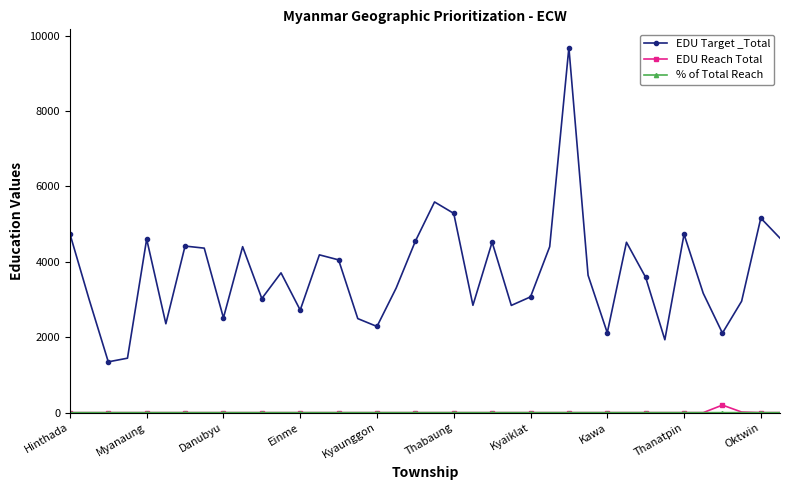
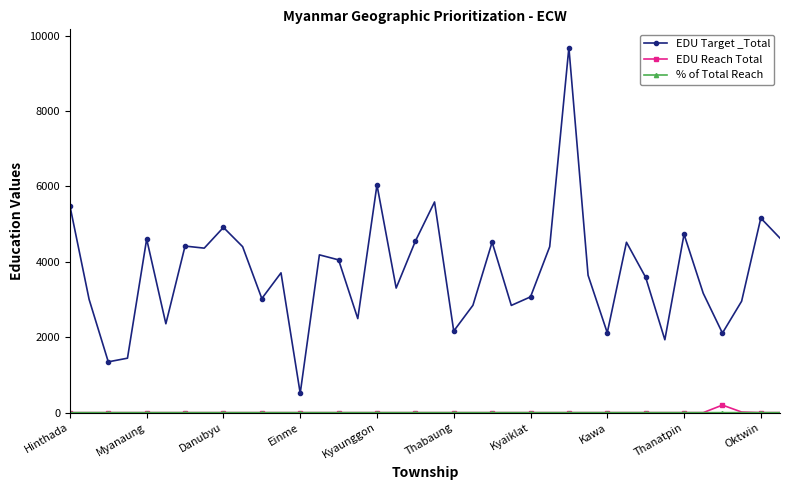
  {
    "EDU Target _Total": {
-     "Hinthada": 4700,
+     "Hinthada": 5500,
      "Myanaung": 4600,
-     "Danubyu": 2500,
-     "Einme": 2700,
-     "Kyaunggon": 2300,
-     "Thabaung": 5300,
+     "Danubyu": 4900,
+     "Einme": 500,
+     "Kyaunggon": 6000,
+     "Thabaung": 2200,
      "Kyaiklat": 3100,
      "Kawa": 2100,
      "Thanatpin": 4700,
      "Oktwin": 5200
    }
  }
